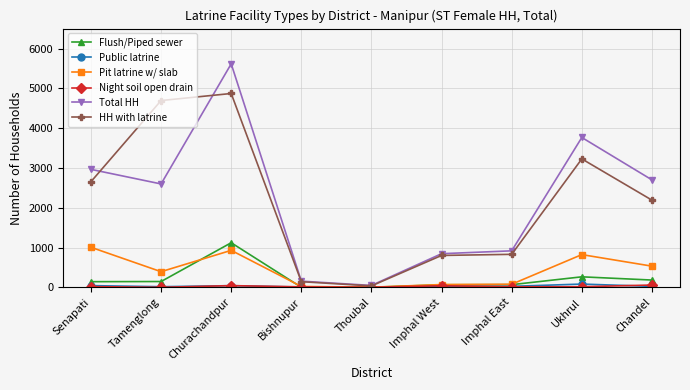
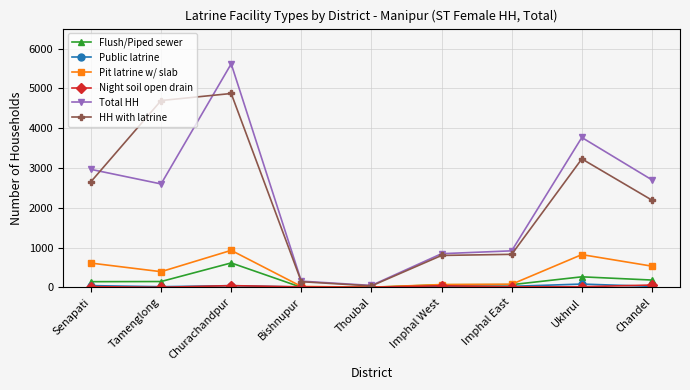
  {
    "Flush/Piped sewer": {
      "Senapati": 100,
      "Tamenglong": 100,
-     "Churachandpur": 1100,
+     "Churachandpur": 600,
      "Ukhrul": 300,
      "Chandel": 200
    },
    "Public latrine": {
      "Ukhrul": 100
    },
    "Pit latrine w/ slab": {
-     "Senapati": 1000,
+     "Senapati": 600,
      "Tamenglong": 400,
      "Churachandpur": 900,
      "Ukhrul": 800,
      "Chandel": 500
    },
    "Night soil open drain": {
      "Ukhrul": 0
    },
    "Total HH": {
      "Senapati": 3000,
      "Tamenglong": 2600,
      "Churachandpur": 5600,
      "Imphal East": 900,
      "Ukhrul": 3800,
      "Chandel": 2700
    },
    "HH with latrine": {
      "Senapati": 2700,
      "Churachandpur": 4900,
      "Imphal East": 800,
      "Ukhrul": 3200,
      "Chandel": 2200
    }
  }
